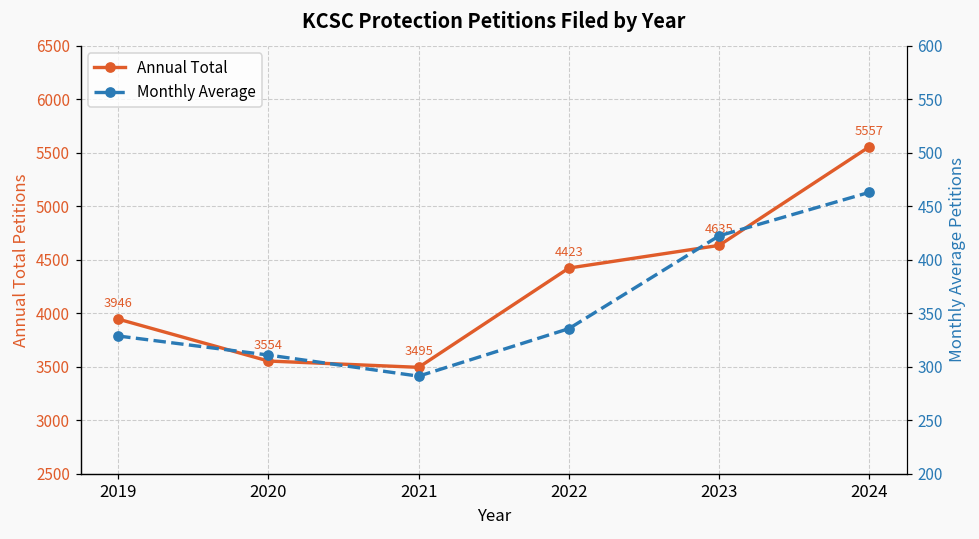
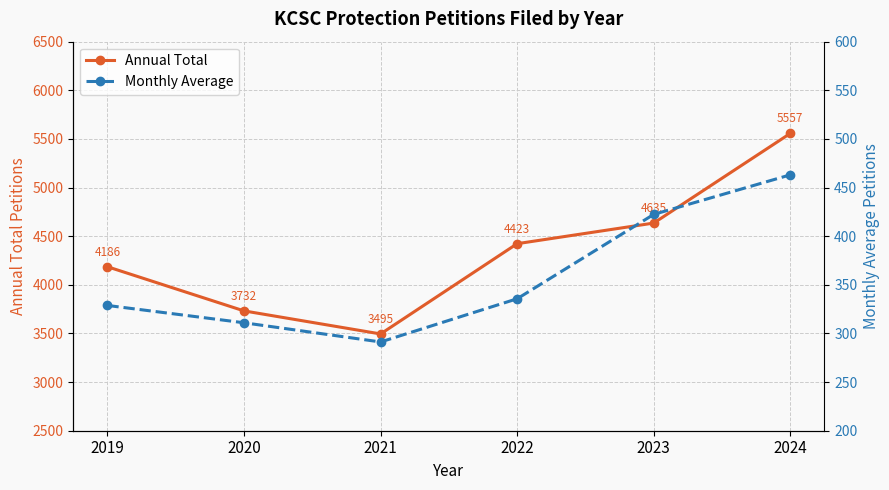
  {
    "Annual Total": {
-     "2019": 3946,
-     "2020": 3554,
+     "2019": 4186,
+     "2020": 3732,
      "2021": 3495,
      "2022": 4423,
      "2024": 5557
    }
  }
